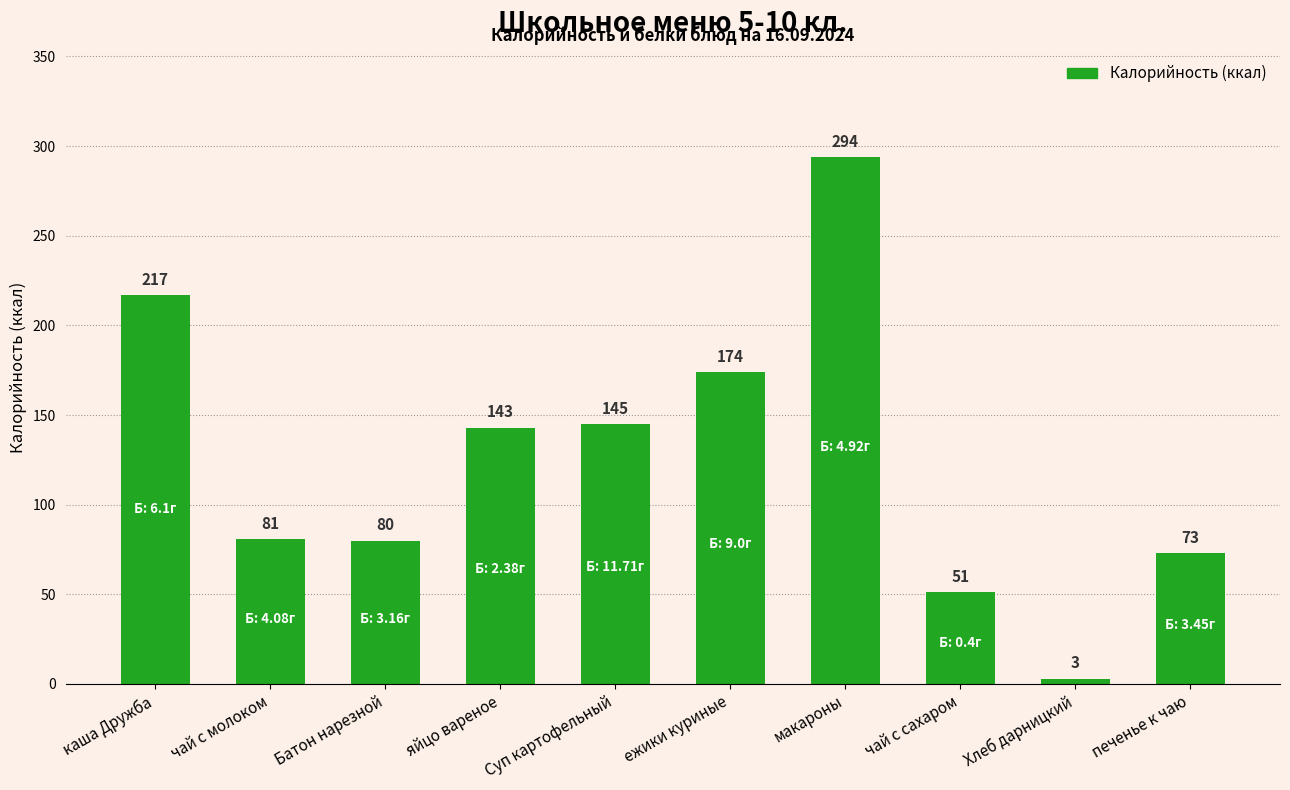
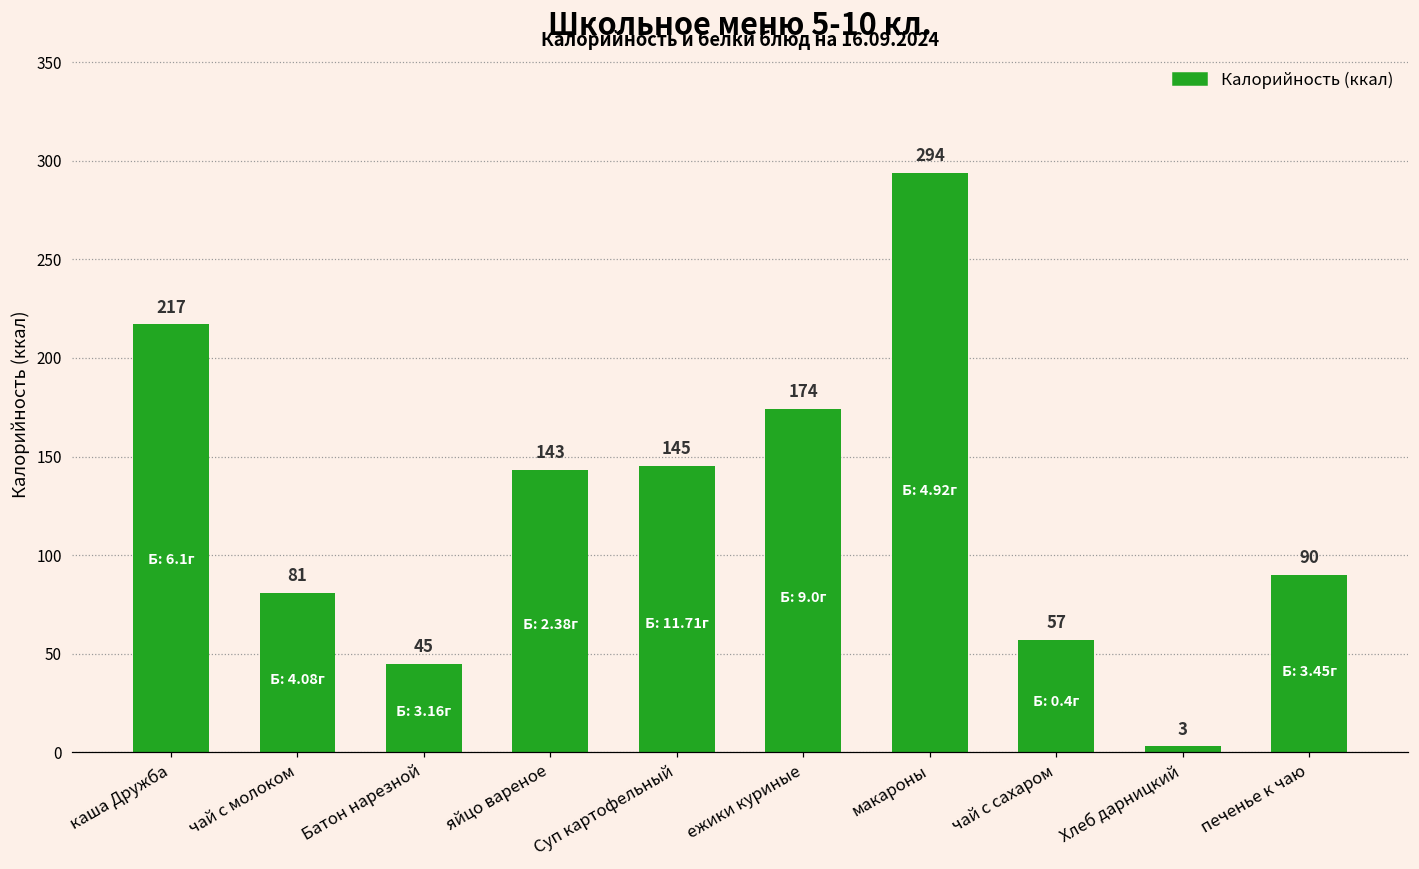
  {
    "каша Дружба": 217,
    "чай с молоком": 81,
-   "Батон нарезной": 80,
+   "Батон нарезной": 45,
    "яйцо вареное": 143,
    "Суп картофельный": 145,
    "ежики куриные": 174,
    "макароны": 294,
-   "чай с сахаром": 51,
+   "чай с сахаром": 57,
    "Хлеб дарницкий": 3,
-   "печенье к чаю": 73
+   "печенье к чаю": 90
  }
